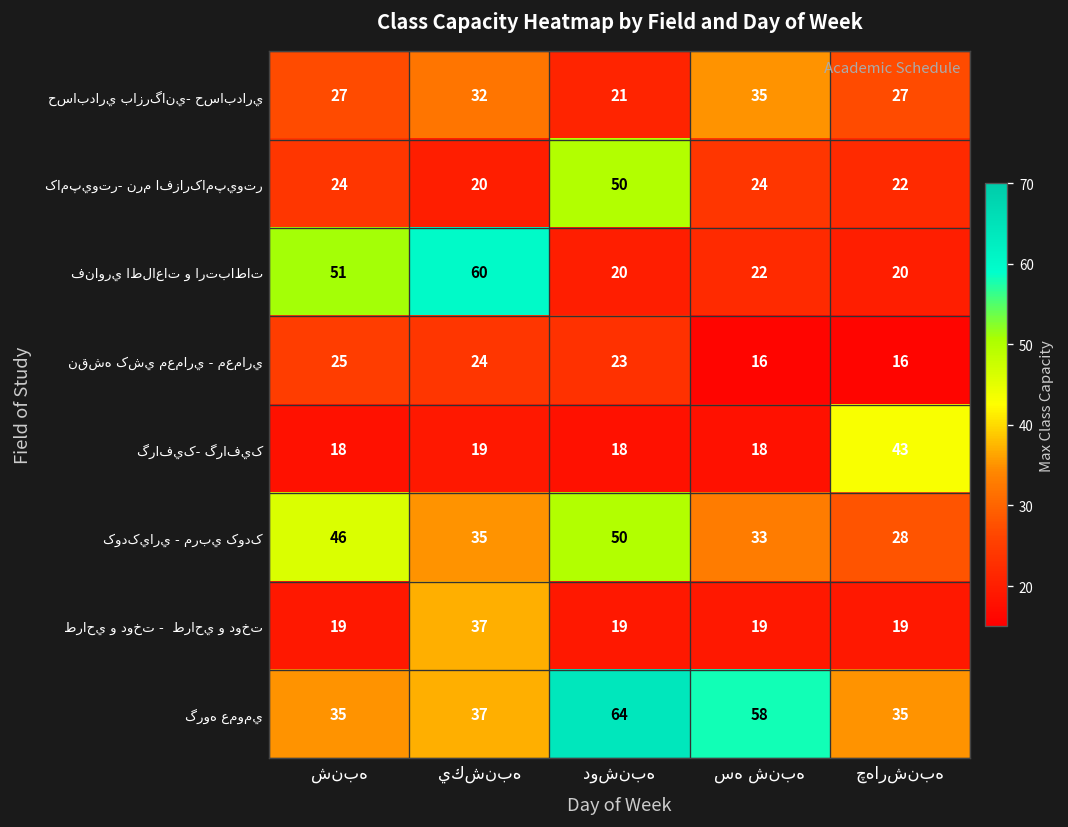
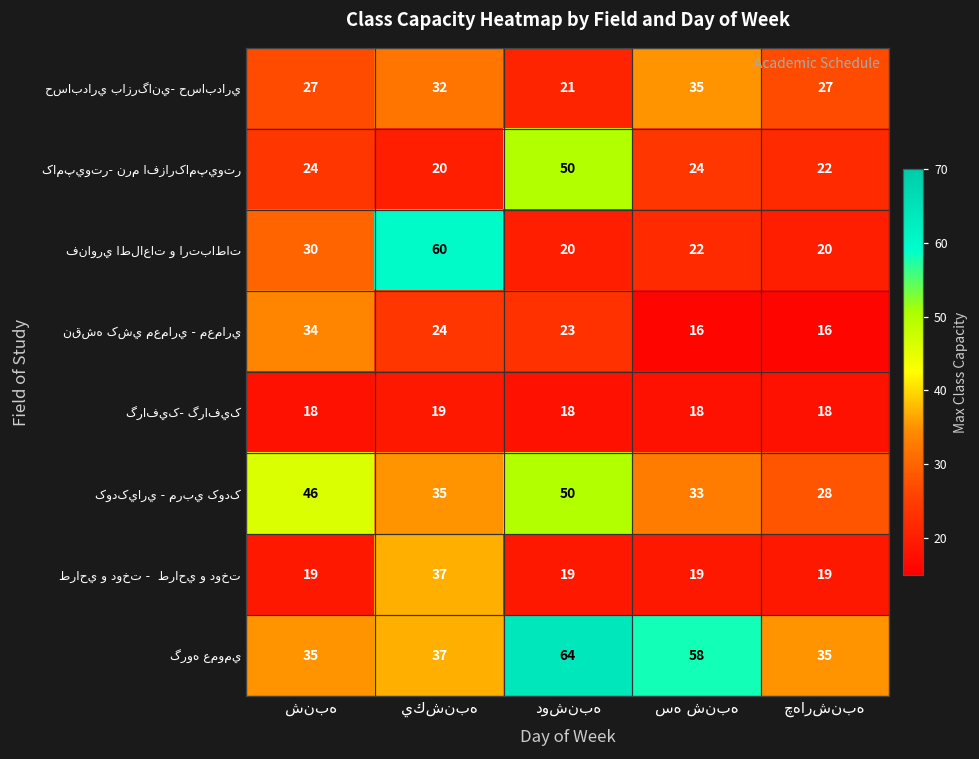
  {
    "حسابداري بازرگاني- حسابداري": {
      "شنبه": 27,
      "يكشنبه": 32,
      "دوشنبه": 21,
      "سه شنبه": 35
    },
    "کامپيوتر- نرم افزارکامپيوتر": {
      "شنبه": 24,
      "يكشنبه": 20,
      "دوشنبه": 50,
      "سه شنبه": 24,
      "چهارشنبه": 22
    },
    "فناوري اطلاعات و ارتباطات": {
-     "شنبه": 51,
+     "شنبه": 30,
      "يكشنبه": 60,
      "دوشنبه": 20,
      "سه شنبه": 22,
      "چهارشنبه": 20
    },
    "نقشه کشي معماري - معماري": {
-     "شنبه": 25,
+     "شنبه": 34,
      "يكشنبه": 24,
      "دوشنبه": 23,
      "سه شنبه": 16,
      "چهارشنبه": 16
    },
    "گرافيک- گرافيک": {
      "شنبه": 18,
      "يكشنبه": 19,
      "دوشنبه": 18,
      "سه شنبه": 18,
-     "چهارشنبه": 43
+     "چهارشنبه": 18
    },
    "کودکياري - مربي کودک": {
      "شنبه": 46,
      "يكشنبه": 35,
      "دوشنبه": 50,
      "سه شنبه": 33,
      "چهارشنبه": 28
    },
    "طراحي و دوخت - طراحي و دوخت": {
      "شنبه": 19,
      "يكشنبه": 37,
      "دوشنبه": 19,
      "سه شنبه": 19,
      "چهارشنبه": 19
    },
    "گروه عمومي": {
      "شنبه": 35,
      "يكشنبه": 37,
      "دوشنبه": 64,
      "سه شنبه": 58,
      "چهارشنبه": 35
    }
  }
